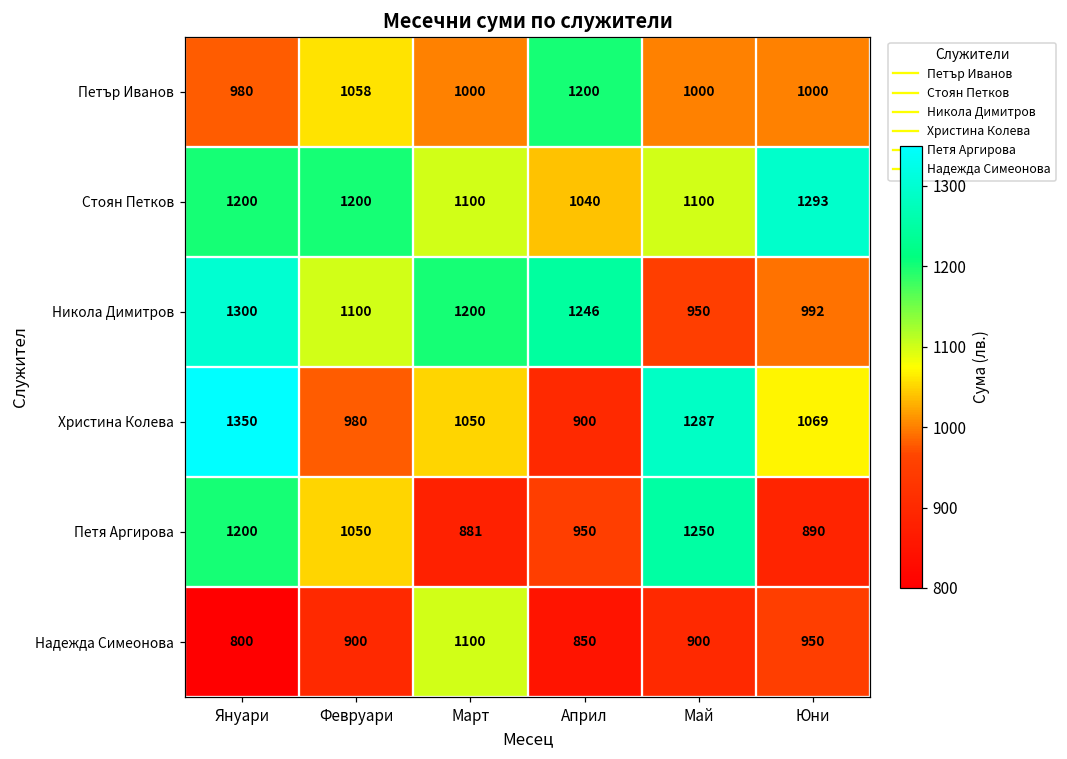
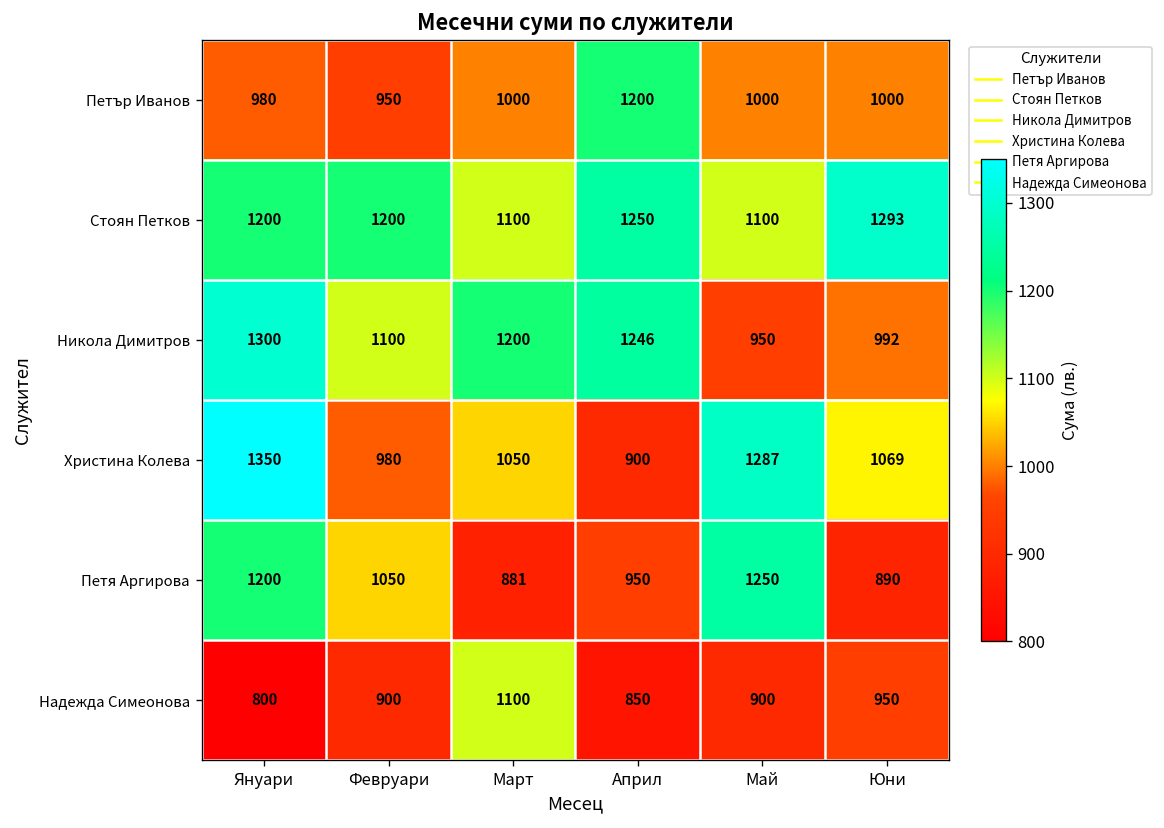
  {
    "Петър Иванов": {
      "Януари": 980,
-     "Февруари": 1058,
+     "Февруари": 950,
      "Март": 1000,
      "Април": 1200,
      "Май": 1000,
      "Юни": 1000
    },
    "Стоян Петков": {
      "Януари": 1200,
      "Февруари": 1200,
      "Март": 1100,
-     "Април": 1040,
+     "Април": 1250,
      "Май": 1100,
      "Юни": 1293
    },
    "Никола Димитров": {
      "Януари": 1300,
      "Февруари": 1100,
      "Март": 1200,
      "Април": 1246,
      "Май": 950,
      "Юни": 992
    },
    "Христина Колева": {
      "Януари": 1350,
      "Февруари": 980,
      "Март": 1050,
      "Април": 900,
      "Май": 1287,
      "Юни": 1069
    },
    "Петя Аргирова": {
      "Януари": 1200,
      "Февруари": 1050,
      "Март": 881,
      "Април": 950,
      "Май": 1250,
      "Юни": 890
    },
    "Надежда Симеонова": {
      "Януари": 800,
      "Февруари": 900,
      "Март": 1100,
      "Април": 850,
      "Май": 900,
      "Юни": 950
    }
  }
